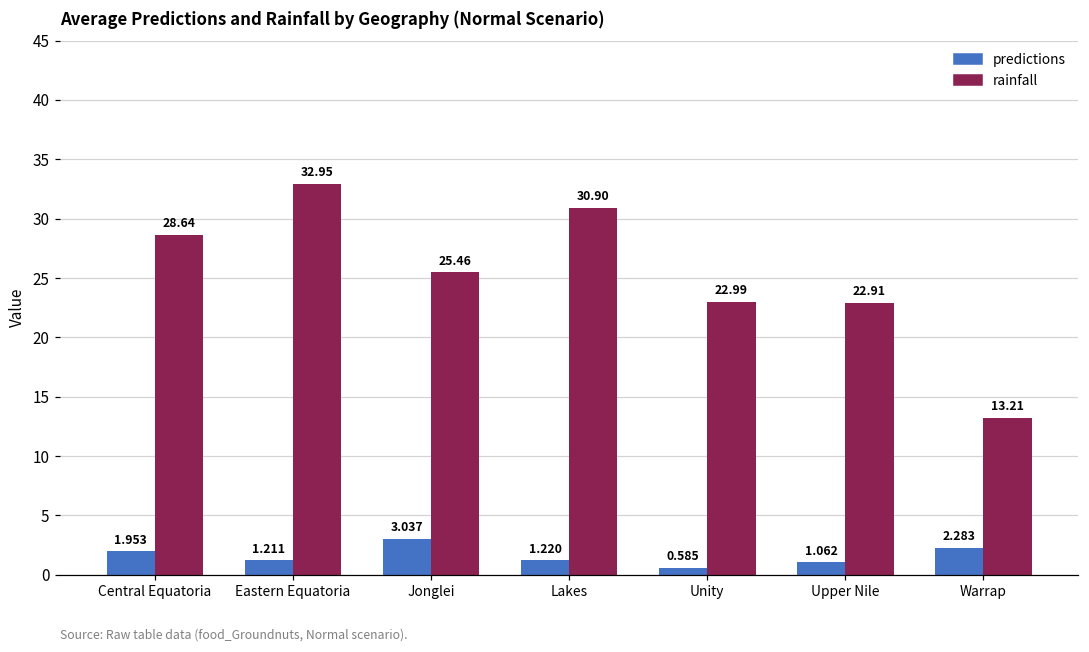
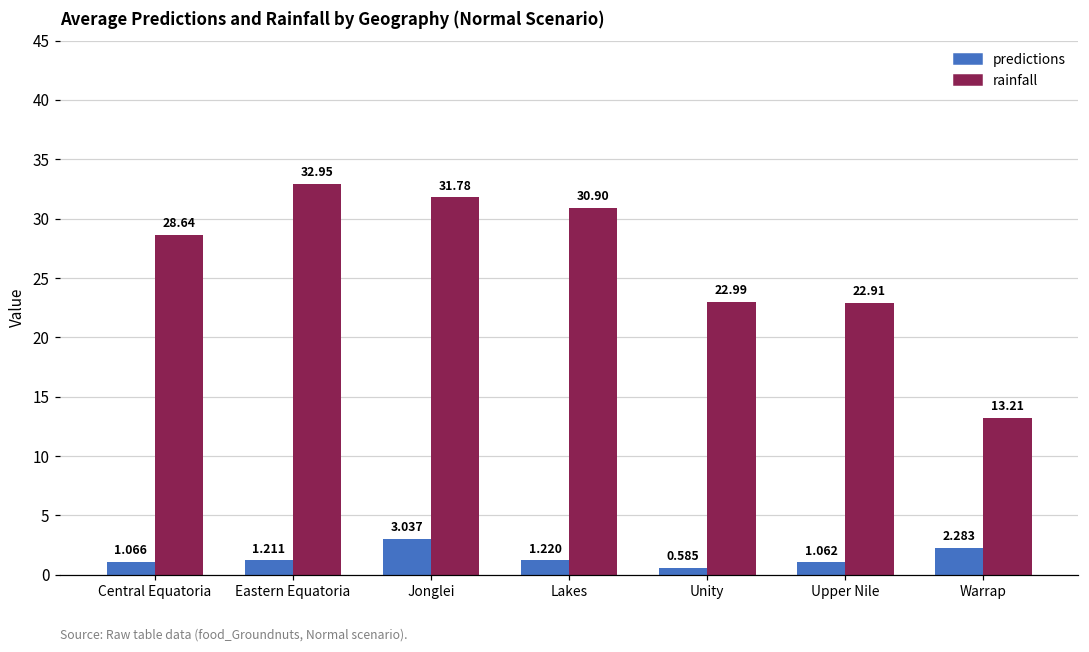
  {
    "predictions": {
-     "Central Equatoria": 1.953,
+     "Central Equatoria": 1.066,
      "Eastern Equatoria": 1.211,
      "Jonglei": 3.037,
      "Lakes": 1.220,
      "Unity": 0.585,
      "Upper Nile": 1.062,
      "Warrap": 2.283
    },
    "rainfall": {
      "Central Equatoria": 28.64,
      "Eastern Equatoria": 32.95,
-     "Jonglei": 25.46,
+     "Jonglei": 31.78,
      "Lakes": 30.90,
      "Unity": 22.99,
      "Upper Nile": 22.91,
      "Warrap": 13.21
    }
  }
